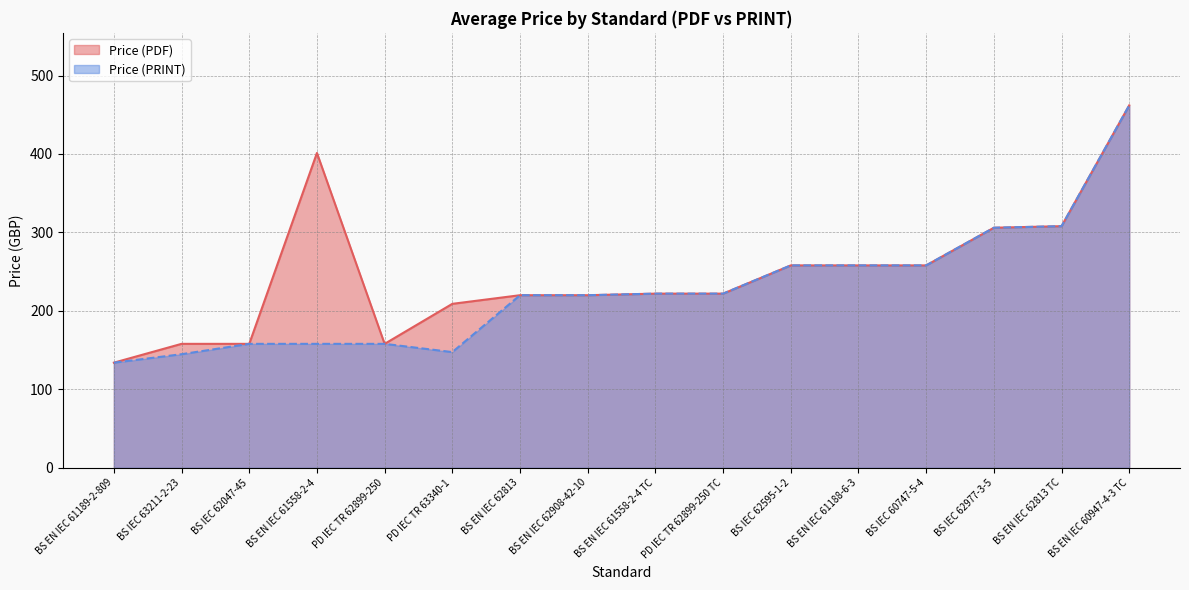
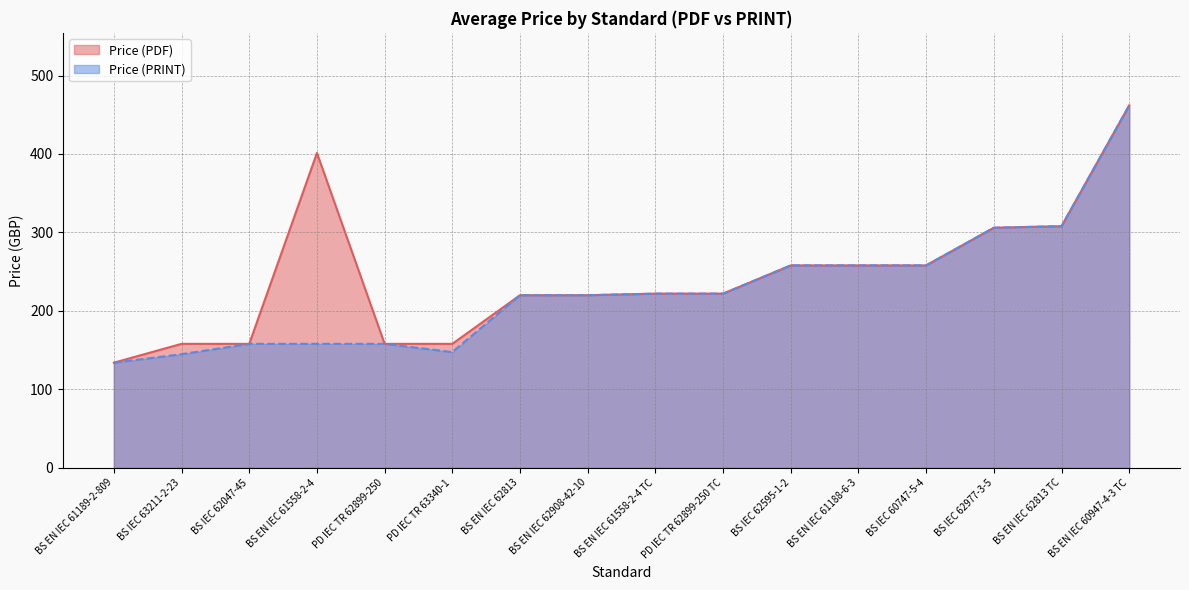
  {
    "Price (PDF)": {
      "BS IEC 63211-2-23": 160,
      "BS EN IEC 61558-2-4": 400,
-     "PD IEC TR 63340-1": 210
+     "PD IEC TR 63340-1": 160
    },
    "Price (PRINT)": {
      "BS IEC 63211-2-23": 140,
      "BS EN IEC 61558-2-4": 160,
      "PD IEC TR 63340-1": 150
    }
  }
